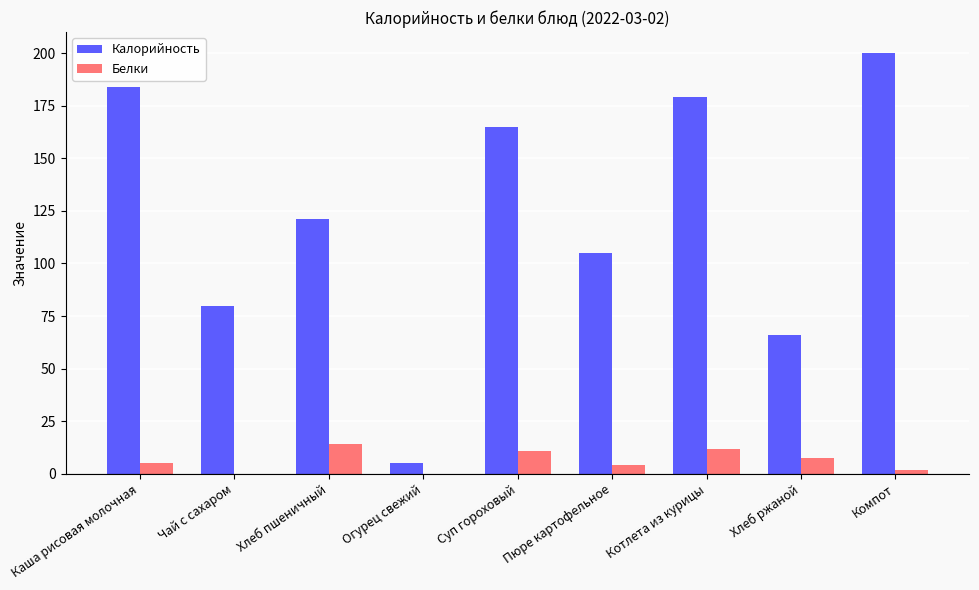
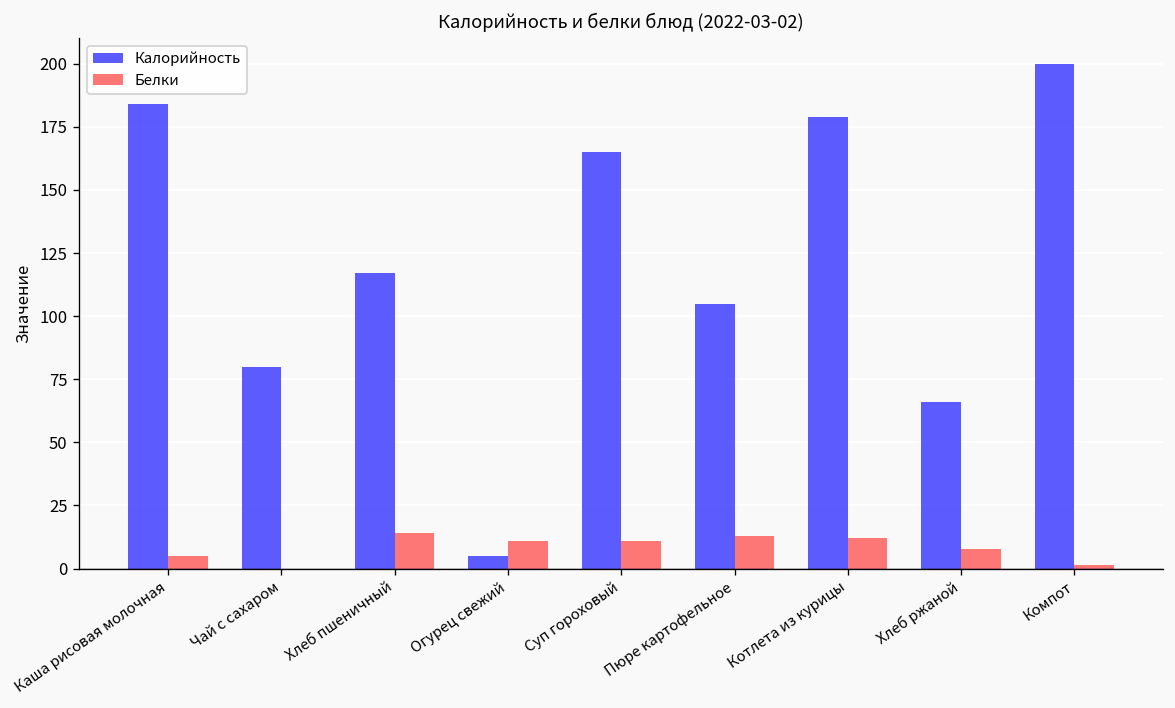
  {
    "Калорийность": {
      "Каша рисовая молочная": 184,
      "Чай с сахаром": 80,
-     "Хлеб пшеничный": 121,
+     "Хлеб пшеничный": 117,
      "Огурец свежий": 5,
      "Суп гороховый": 165,
      "Пюре картофельное": 105,
      "Котлета из курицы": 179,
      "Хлеб ржаной": 66,
      "Компот": 200
    },
    "Белки": {
      "Каша рисовая молочная": 5,
      "Чай с сахаром": 0,
      "Хлеб пшеничный": 14,
-     "Огурец свежий": 0,
+     "Огурец свежий": 11,
      "Суп гороховый": 11,
-     "Пюре картофельное": 4,
+     "Пюре картофельное": 13,
      "Котлета из курицы": 12,
      "Хлеб ржаной": 8,
      "Компот": 2
    }
  }
